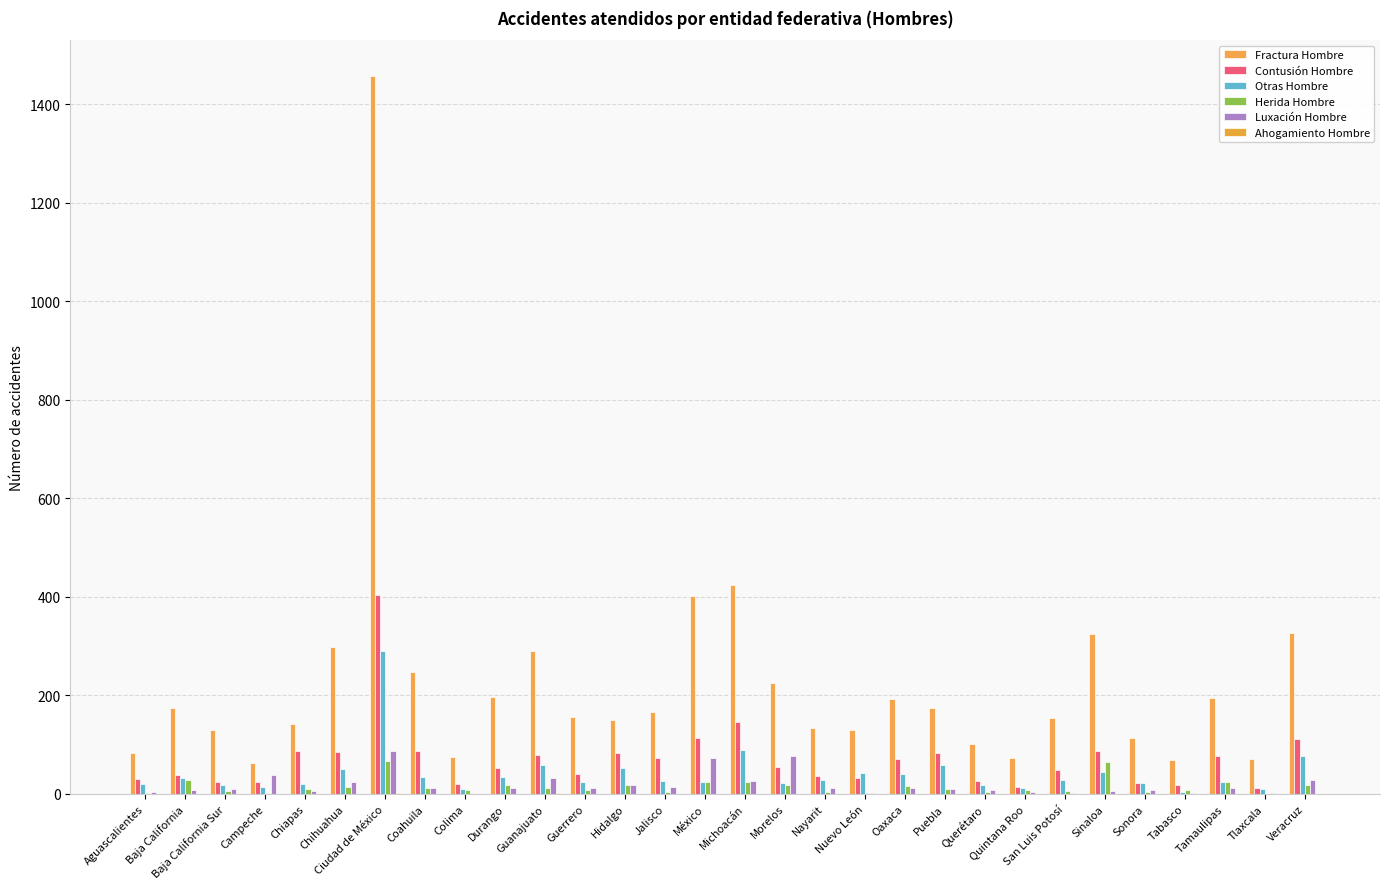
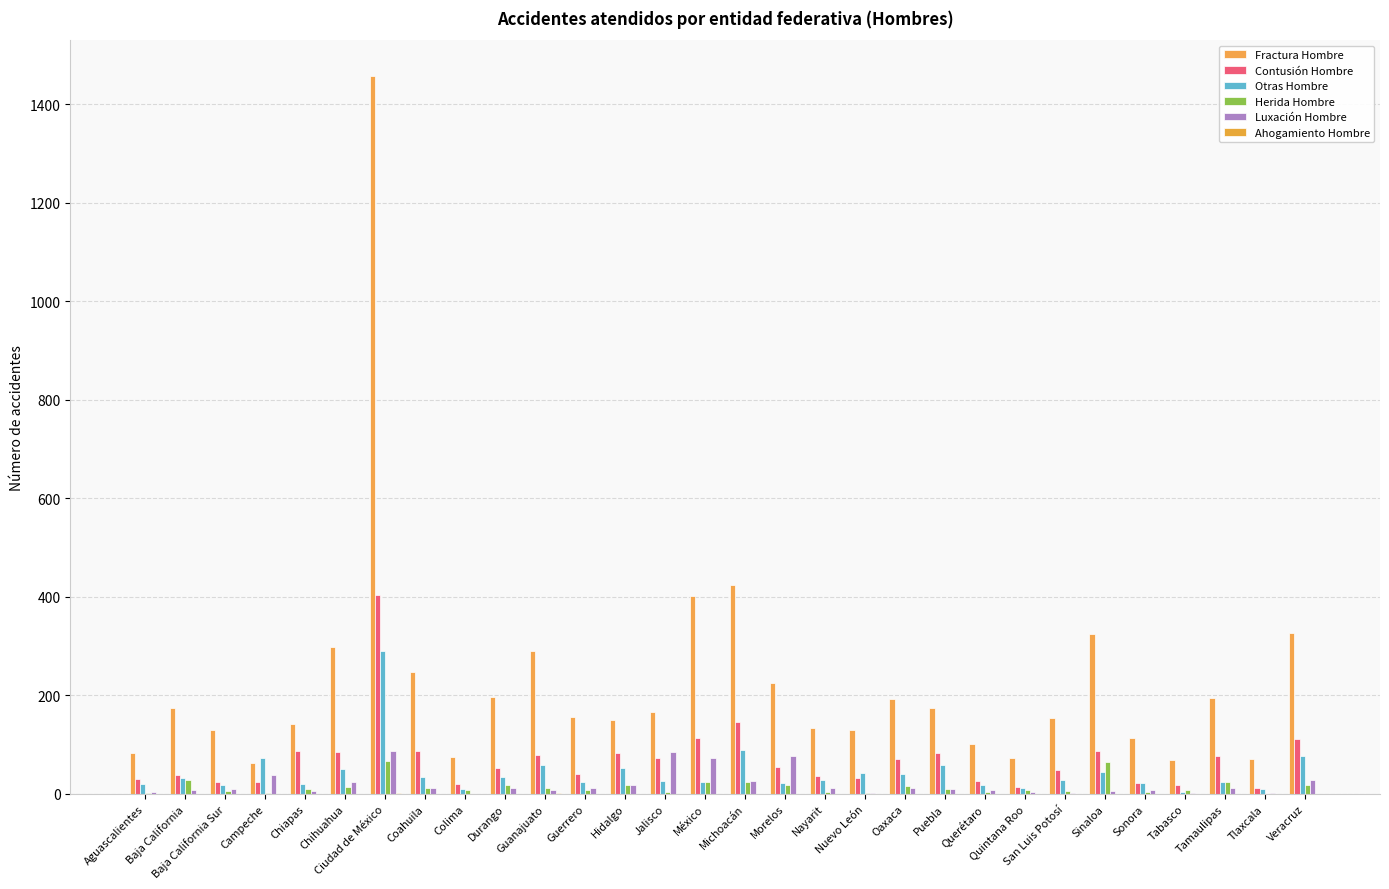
  {
    "Contusión Hombre": {
      "Aguascalientes": 30,
      "Baja California": 40,
      "Baja California Sur": 30,
      "Campeche": 30,
      "Chiapas": 90,
      "Chihuahua": 80,
      "Ciudad de México": 400,
      "Coahuila": 90,
      "Colima": 20,
      "Durango": 50,
      "Guanajuato": 80,
      "Guerrero": 40,
      "Hidalgo": 80,
      "Jalisco": 70,
      "México": 110,
      "Michoacán": 150,
      "Morelos": 50,
      "Nayarit": 40,
      "Nuevo León": 30,
      "Oaxaca": 70,
      "Puebla": 80,
      "Querétaro": 30,
      "Quintana Roo": 10,
      "San Luis Potosí": 50,
      "Sinaloa": 90,
      "Sonora": 20,
      "Tabasco": 20,
      "Tamaulipas": 80,
      "Tlaxcala": 10,
      "Veracruz": 110
    },
    "Otras Hombre": {
      "Aguascalientes": 20,
      "Baja California": 30,
      "Baja California Sur": 20,
-     "Campeche": 10,
+     "Campeche": 70,
      "Chiapas": 20,
      "Chihuahua": 50,
      "Ciudad de México": 290,
      "Coahuila": 30,
      "Colima": 10,
      "Durango": 40,
      "Guanajuato": 60,
      "Guerrero": 30,
      "Hidalgo": 50,
      "Jalisco": 30,
      "México": 30,
      "Michoacán": 90,
      "Morelos": 20,
      "Nayarit": 30,
      "Nuevo León": 40,
      "Oaxaca": 40,
      "Puebla": 60,
      "Querétaro": 20,
      "Quintana Roo": 10,
      "San Luis Potosí": 30,
      "Sinaloa": 50,
      "Sonora": 20,
      "Tamaulipas": 30,
      "Tlaxcala": 10,
      "Veracruz": 80
    },
    "Herida Hombre": {
      "Baja California": 30,
      "Baja California Sur": 10,
      "Chiapas": 10,
      "Chihuahua": 10,
      "Ciudad de México": 70,
      "Coahuila": 10,
      "Colima": 10,
      "Durango": 20,
      "Guanajuato": 10,
      "Guerrero": 10,
      "Hidalgo": 20,
      "México": 20,
      "Michoacán": 30,
      "Morelos": 20,
      "Oaxaca": 20,
      "Puebla": 10,
      "Quintana Roo": 10,
      "Sinaloa": 70,
      "Tabasco": 10,
      "Tamaulipas": 20,
      "Tlaxcala": 0,
      "Veracruz": 20
    },
    "Luxación Hombre": {
      "Baja California": 10,
      "Baja California Sur": 10,
      "Campeche": 40,
      "Chiapas": 10,
      "Chihuahua": 30,
      "Ciudad de México": 90,
      "Coahuila": 10,
      "Colima": 0,
      "Durango": 10,
-     "Guanajuato": 30,
+     "Guanajuato": 10,
      "Guerrero": 10,
      "Hidalgo": 20,
-     "Jalisco": 10,
+     "Jalisco": 80,
      "México": 70,
      "Michoacán": 30,
      "Morelos": 80,
      "Nayarit": 10,
      "Oaxaca": 10,
      "Puebla": 10,
      "Querétaro": 10,
      "Sinaloa": 10,
      "Sonora": 10,
      "Tamaulipas": 10,
      "Veracruz": 30
    }
  }
